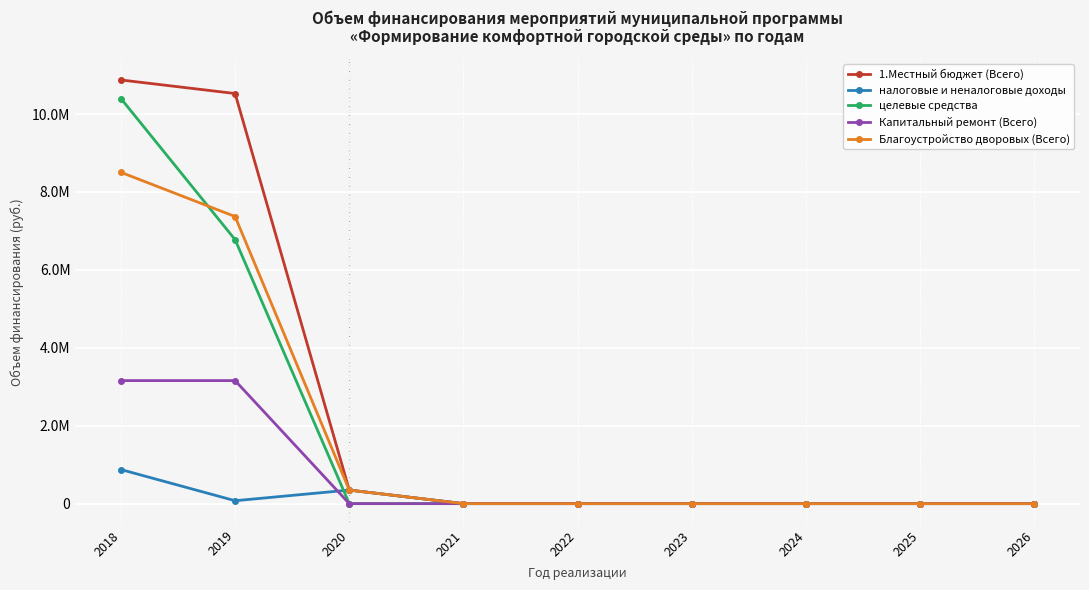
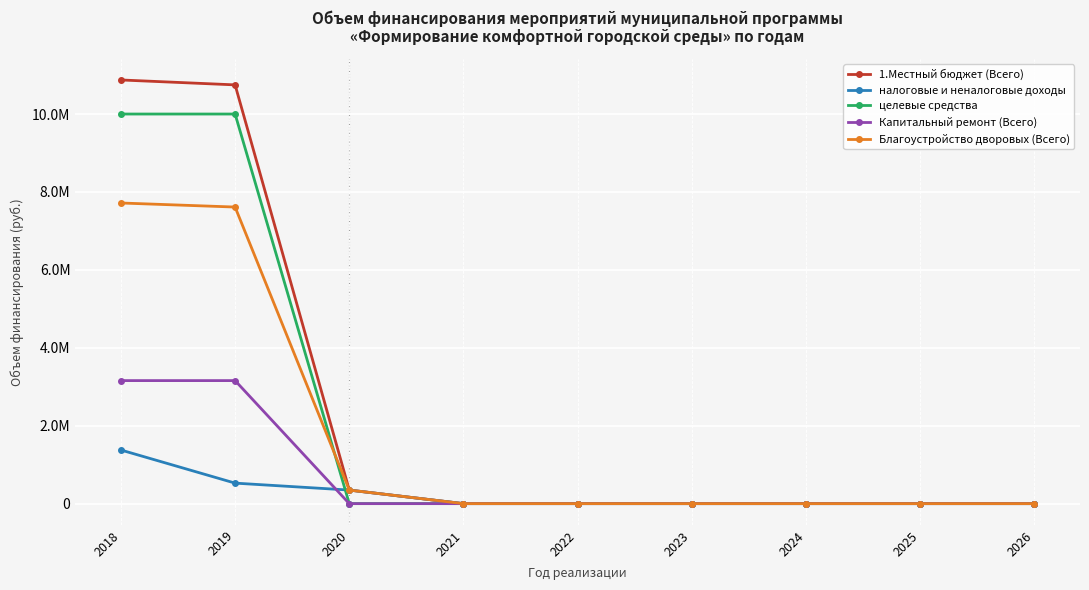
  {
    "1.Местный бюджет (Всего)": {
      "2018": 10900000,
-     "2019": 10500000
+     "2019": 10700000
    },
    "налоговые и неналоговые доходы": {
-     "2018": 900000,
-     "2019": 100000
+     "2018": 1400000,
+     "2019": 500000
    },
    "целевые средства": {
-     "2018": 10400000,
-     "2019": 6800000
+     "2018": 10000000,
+     "2019": 10000000
    },
    "Капитальный ремонт (Всего)": {
      "2018": 3200000,
      "2019": 3200000
    },
    "Благоустройство дворовых (Всего)": {
-     "2018": 8500000,
-     "2019": 7400000
+     "2018": 7700000,
+     "2019": 7600000
    }
  }
